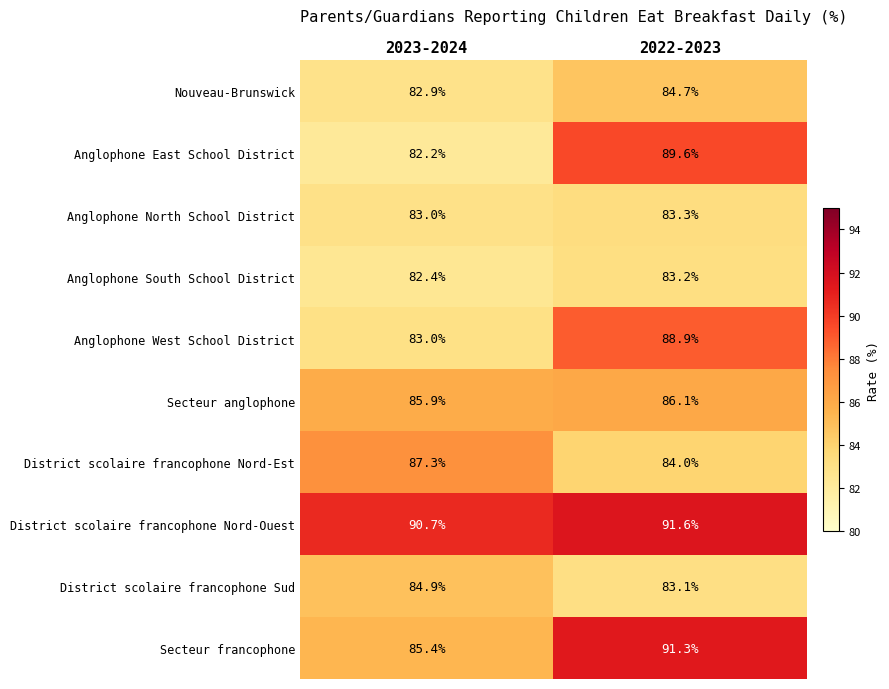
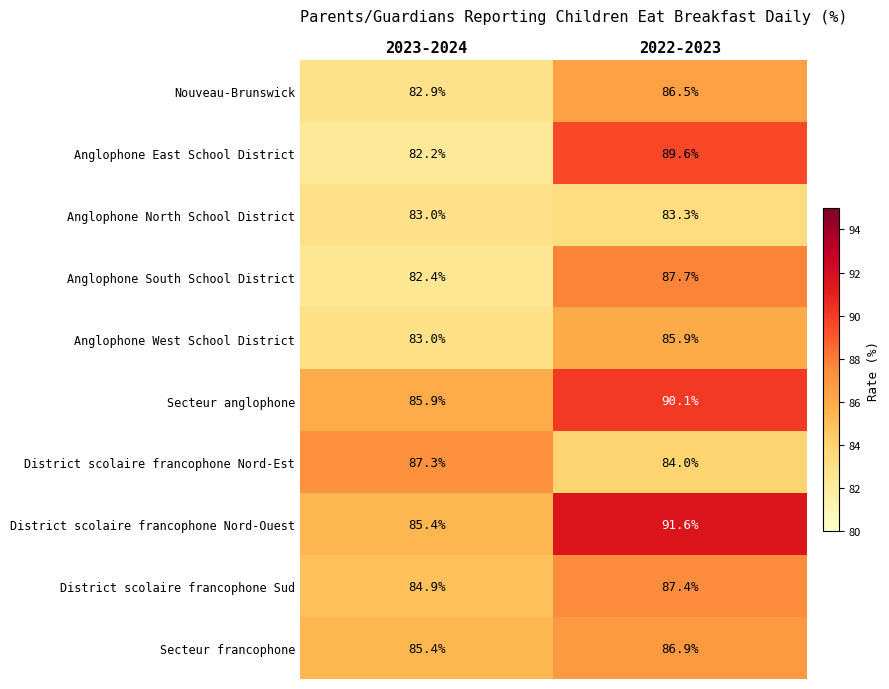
  {
    "Nouveau-Brunswick": {
      "2023-2024": "82.9%",
-     "2022-2023": "84.7%"
+     "2022-2023": "86.5%"
    },
    "Anglophone East School District": {
      "2023-2024": "82.2%",
      "2022-2023": "89.6%"
    },
    "Anglophone North School District": {
      "2023-2024": "83.0%",
      "2022-2023": "83.3%"
    },
    "Anglophone South School District": {
      "2023-2024": "82.4%",
-     "2022-2023": "83.2%"
+     "2022-2023": "87.7%"
    },
    "Anglophone West School District": {
      "2023-2024": "83.0%",
-     "2022-2023": "88.9%"
+     "2022-2023": "85.9%"
    },
    "Secteur anglophone": {
      "2023-2024": "85.9%",
-     "2022-2023": "86.1%"
+     "2022-2023": "90.1%"
    },
    "District scolaire francophone Nord-Est": {
      "2023-2024": "87.3%",
      "2022-2023": "84.0%"
    },
    "District scolaire francophone Nord-Ouest": {
-     "2023-2024": "90.7%",
+     "2023-2024": "85.4%",
      "2022-2023": "91.6%"
    },
    "District scolaire francophone Sud": {
      "2023-2024": "84.9%",
-     "2022-2023": "83.1%"
+     "2022-2023": "87.4%"
    },
    "Secteur francophone": {
      "2023-2024": "85.4%",
-     "2022-2023": "91.3%"
+     "2022-2023": "86.9%"
    }
  }
